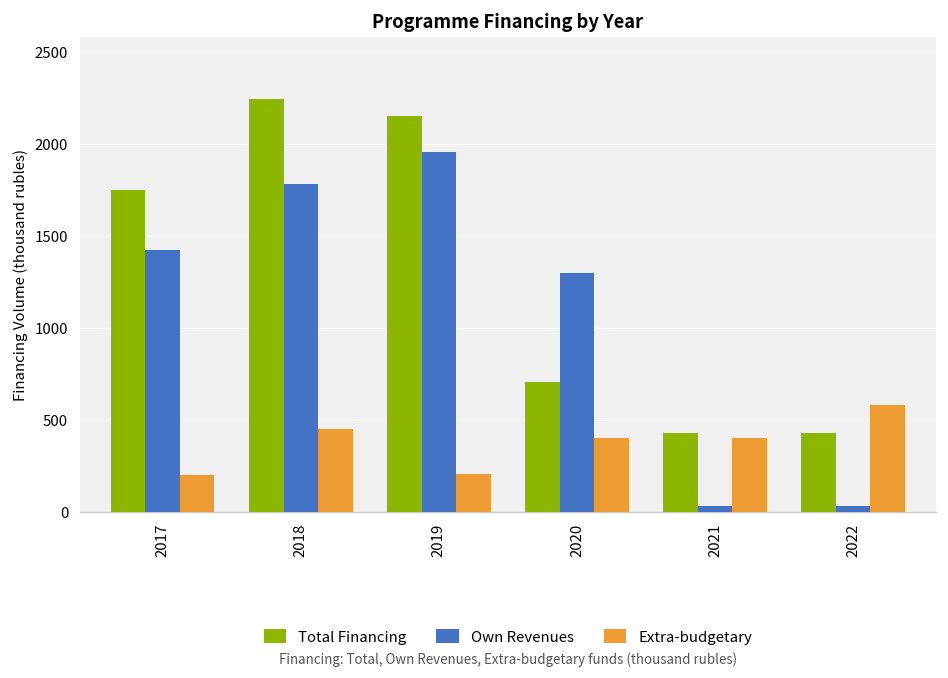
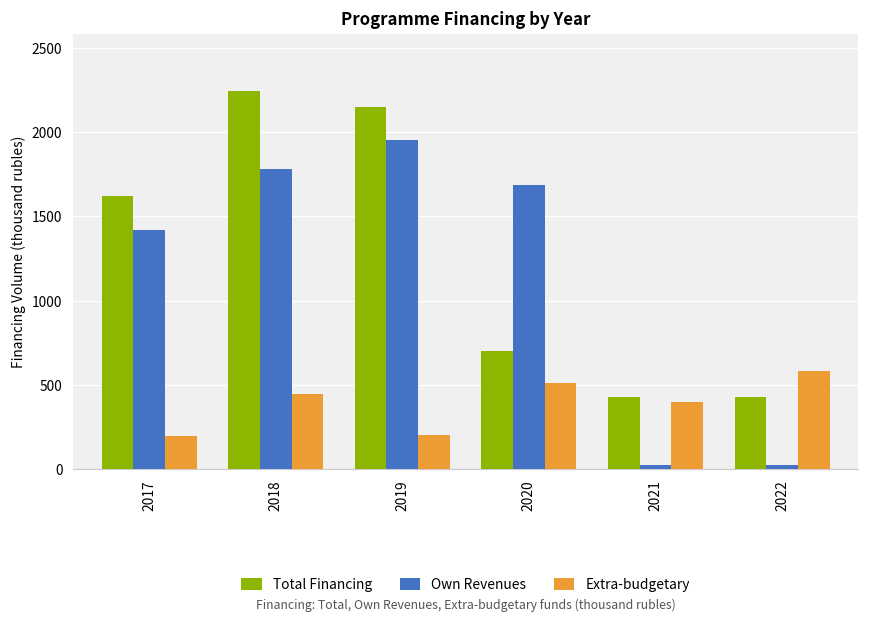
  {
    "Total Financing": {
-     "2017": 1750,
+     "2017": 1620,
      "2018": 2240,
      "2019": 2150,
      "2020": 700,
      "2021": 430,
      "2022": 430
    },
    "Own Revenues": {
      "2017": 1420,
      "2018": 1780,
      "2019": 1960,
-     "2020": 1290,
+     "2020": 1680,
      "2021": 30,
      "2022": 30
    },
    "Extra-budgetary": {
      "2017": 200,
      "2018": 450,
      "2019": 210,
-     "2020": 400,
+     "2020": 510,
      "2021": 400,
      "2022": 580
    }
  }
